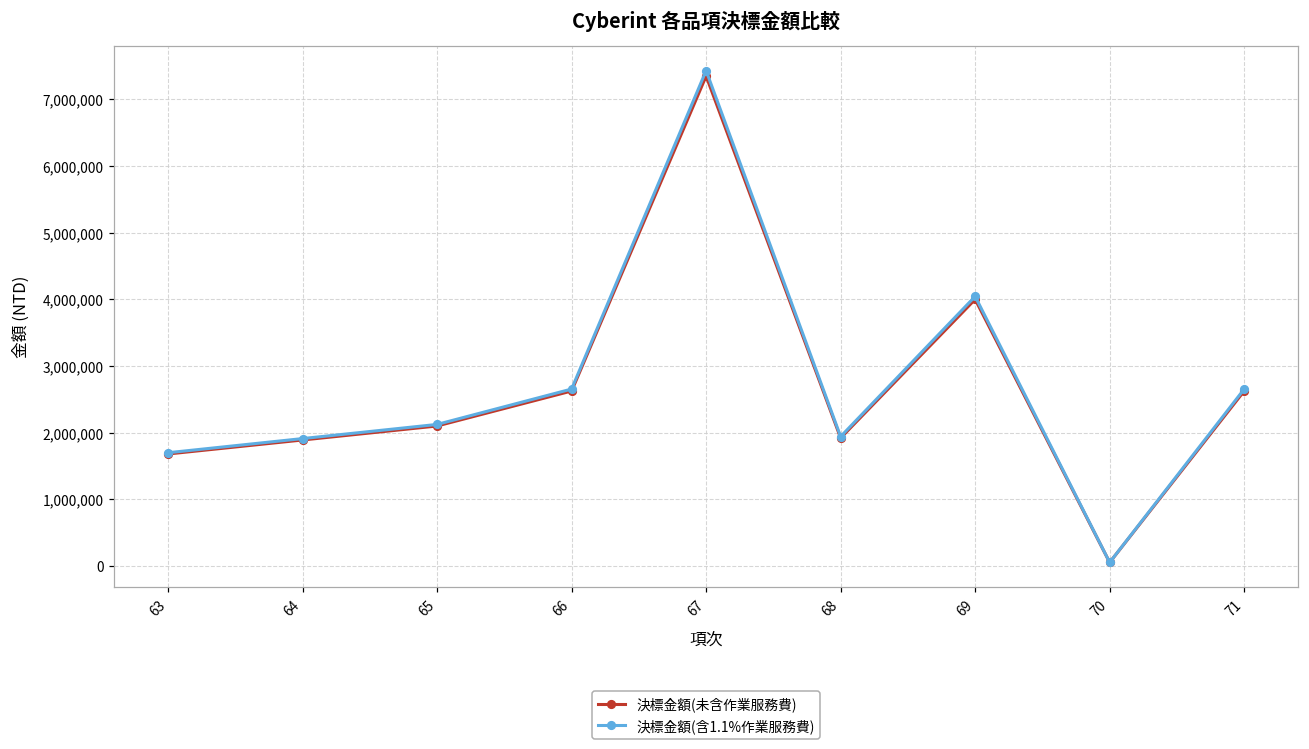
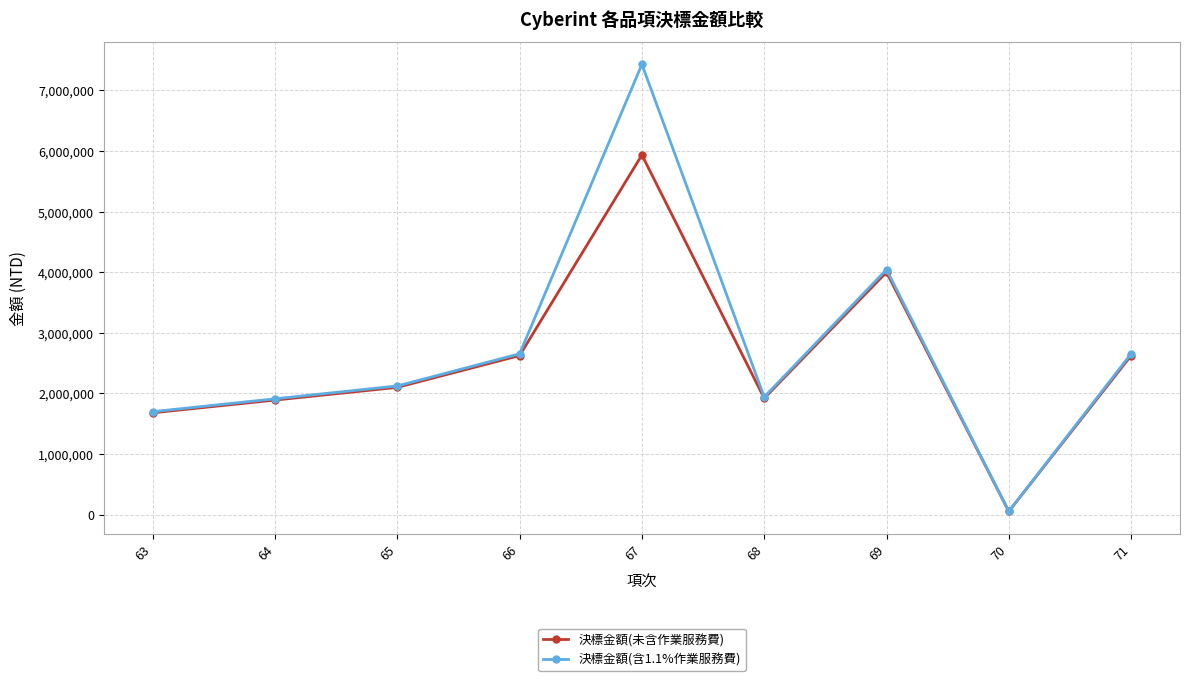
  {
    "決標金額(未含作業服務費)": {
-     "67": "7,400,000",
+     "67": "5,900,000",
      "69": "4,000,000"
    },
    "決標金額(含1.1%作業服務費)": {
      "67": "7,400,000",
      "69": "4,000,000"
    }
  }
